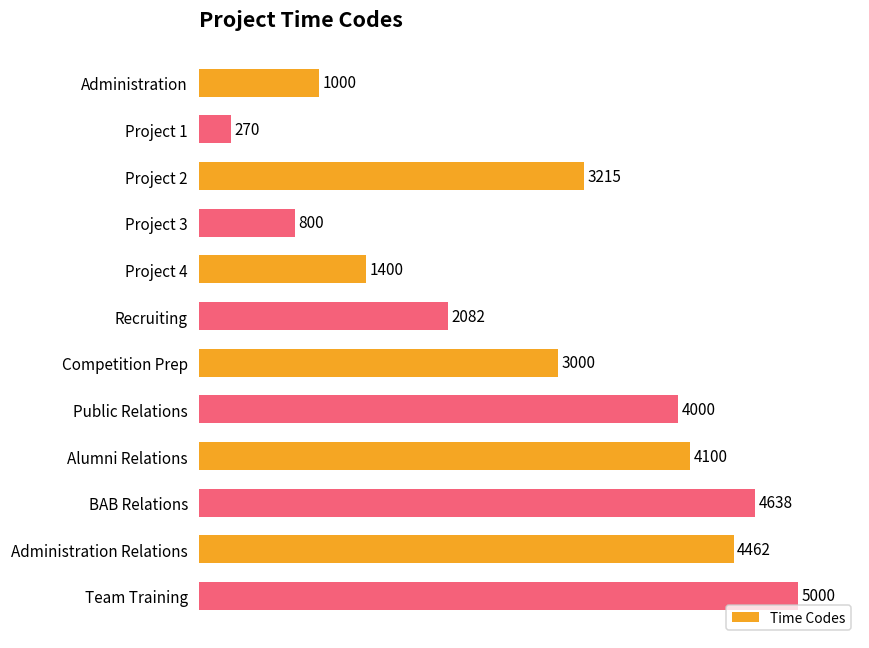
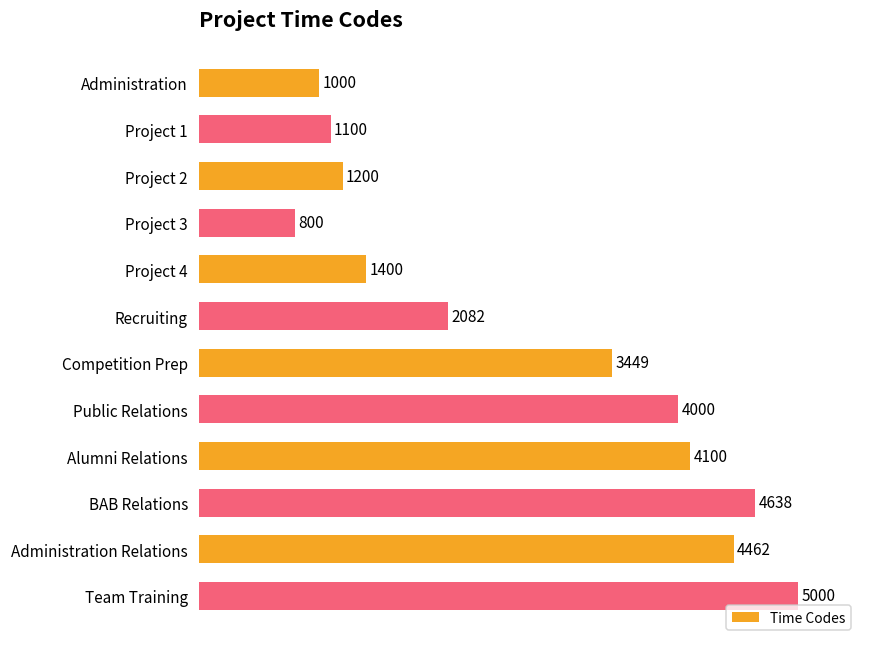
  {
    "Administration": 1000,
-   "Project 1": 270,
-   "Project 2": 3215,
+   "Project 1": 1100,
+   "Project 2": 1200,
    "Project 3": 800,
    "Project 4": 1400,
    "Recruiting": 2082,
-   "Competition Prep": 3000,
+   "Competition Prep": 3449,
    "Public Relations": 4000,
    "Alumni Relations": 4100,
    "BAB Relations": 4638,
    "Administration Relations": 4462,
    "Team Training": 5000
  }
